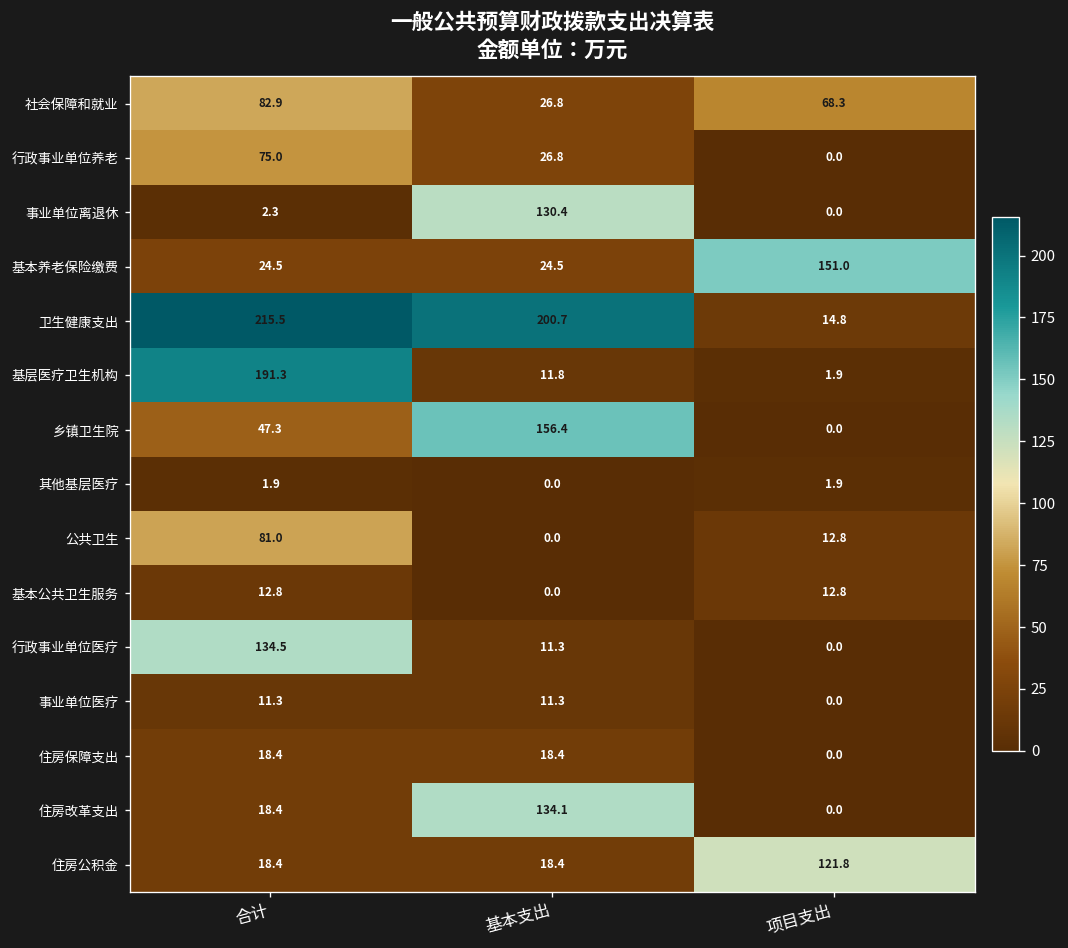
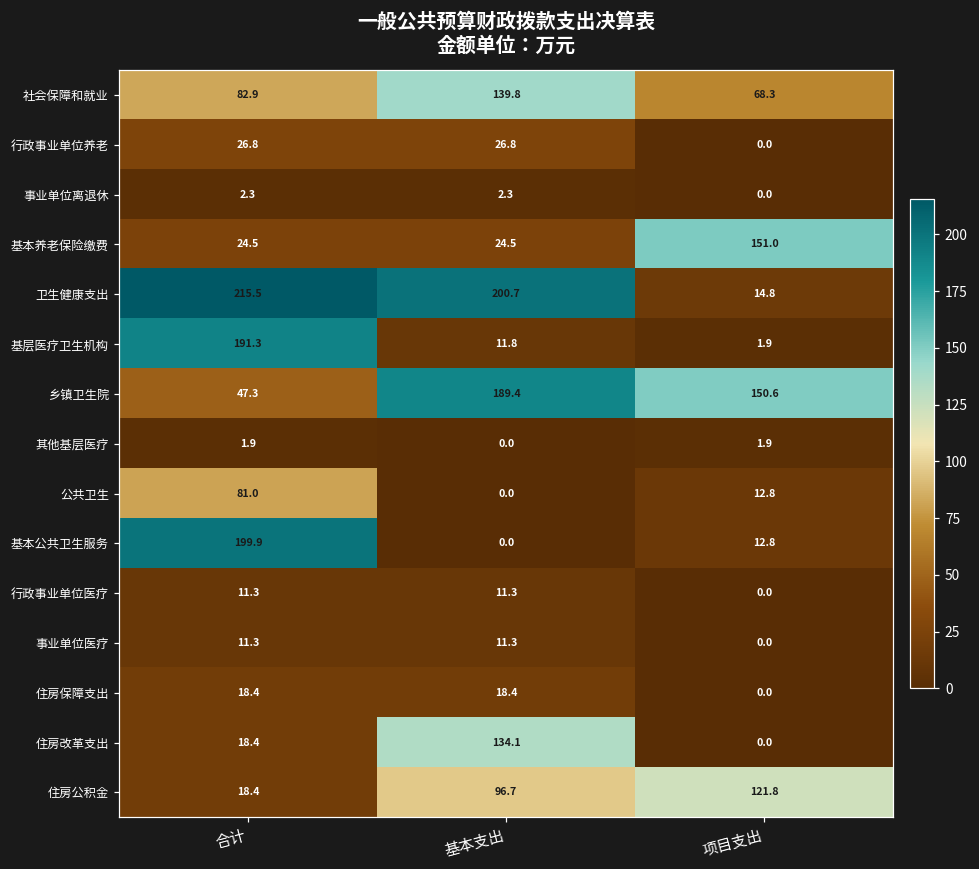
  {
    "社会保障和就业": {
      "合计": 82.9,
-     "基本支出": 26.8,
+     "基本支出": 139.8,
      "项目支出": 68.3
    },
    "行政事业单位养老": {
-     "合计": 75.0,
+     "合计": 26.8,
      "基本支出": 26.8,
      "项目支出": 0.0
    },
    "事业单位离退休": {
      "合计": 2.3,
-     "基本支出": 130.4,
+     "基本支出": 2.3,
      "项目支出": 0.0
    },
    "基本养老保险缴费": {
      "合计": 24.5,
      "基本支出": 24.5,
      "项目支出": 151.0
    },
    "卫生健康支出": {
      "合计": 215.5,
      "基本支出": 200.7,
      "项目支出": 14.8
    },
    "基层医疗卫生机构": {
      "合计": 191.3,
      "基本支出": 11.8,
      "项目支出": 1.9
    },
    "乡镇卫生院": {
      "合计": 47.3,
-     "基本支出": 156.4,
-     "项目支出": 0.0
+     "基本支出": 189.4,
+     "项目支出": 150.6
    },
    "其他基层医疗": {
      "合计": 1.9,
      "基本支出": 0.0,
      "项目支出": 1.9
    },
    "公共卫生": {
      "合计": 81.0,
      "基本支出": 0.0,
      "项目支出": 12.8
    },
    "基本公共卫生服务": {
-     "合计": 12.8,
+     "合计": 199.9,
      "基本支出": 0.0,
      "项目支出": 12.8
    },
    "行政事业单位医疗": {
-     "合计": 134.5,
+     "合计": 11.3,
      "基本支出": 11.3,
      "项目支出": 0.0
    },
    "事业单位医疗": {
      "合计": 11.3,
      "基本支出": 11.3,
      "项目支出": 0.0
    },
    "住房保障支出": {
      "合计": 18.4,
      "基本支出": 18.4,
      "项目支出": 0.0
    },
    "住房改革支出": {
      "合计": 18.4,
      "基本支出": 134.1,
      "项目支出": 0.0
    },
    "住房公积金": {
      "合计": 18.4,
-     "基本支出": 18.4,
+     "基本支出": 96.7,
      "项目支出": 121.8
    }
  }
